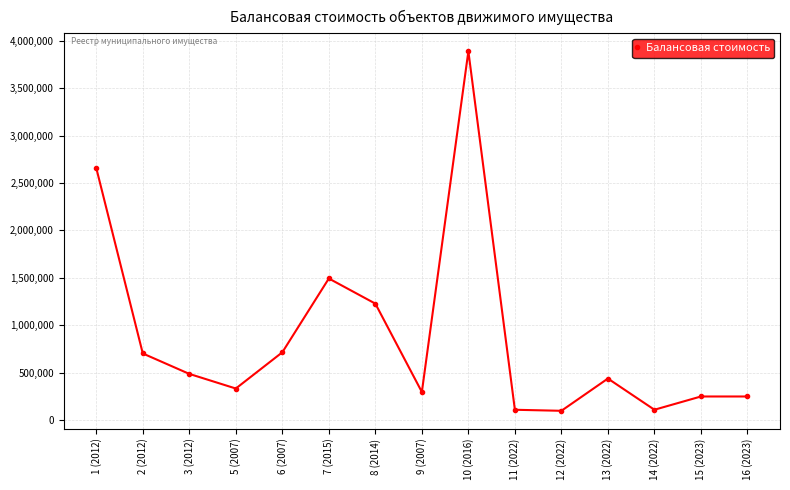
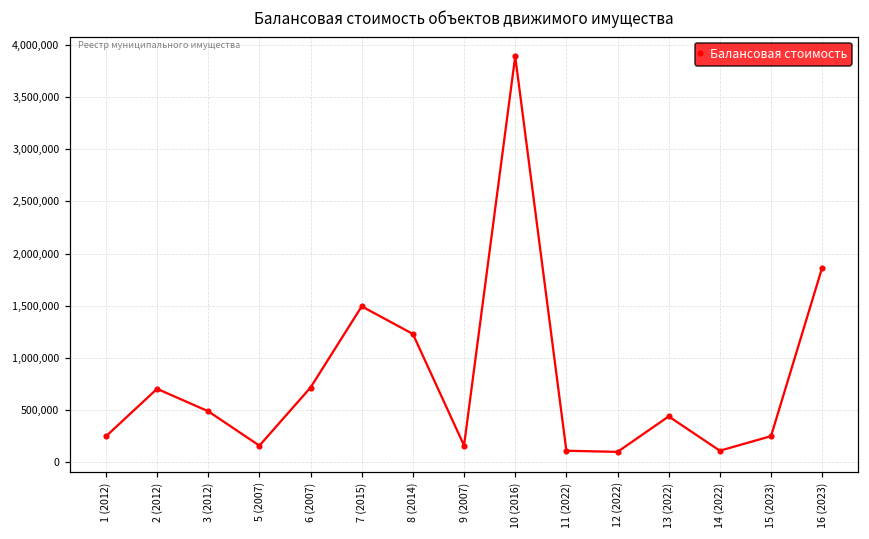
  {
-   "1 (2012)": "2,700,000",
+   "1 (2012)": "200,000",
    "2 (2012)": "700,000",
    "3 (2012)": "500,000",
-   "5 (2007)": "300,000",
+   "5 (2007)": "200,000",
    "6 (2007)": "700,000",
    "7 (2015)": "1,500,000",
    "8 (2014)": "1,200,000",
-   "9 (2007)": "300,000",
+   "9 (2007)": "200,000",
    "10 (2016)": "3,900,000",
    "11 (2022)": "100,000",
    "12 (2022)": "100,000",
    "13 (2022)": "400,000",
    "14 (2022)": "100,000",
    "15 (2023)": "300,000",
-   "16 (2023)": "300,000"
+   "16 (2023)": "1,900,000"
  }
